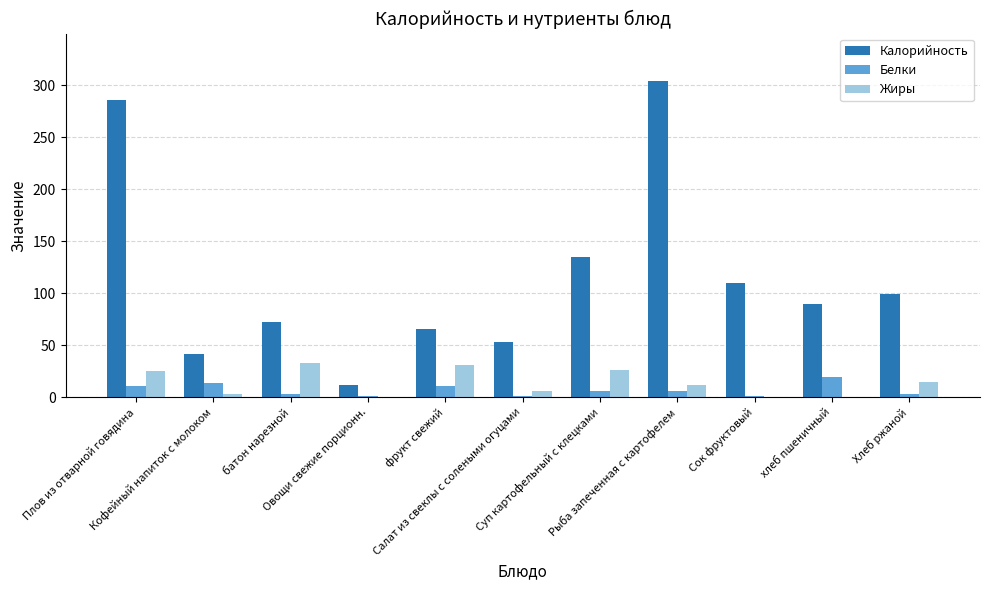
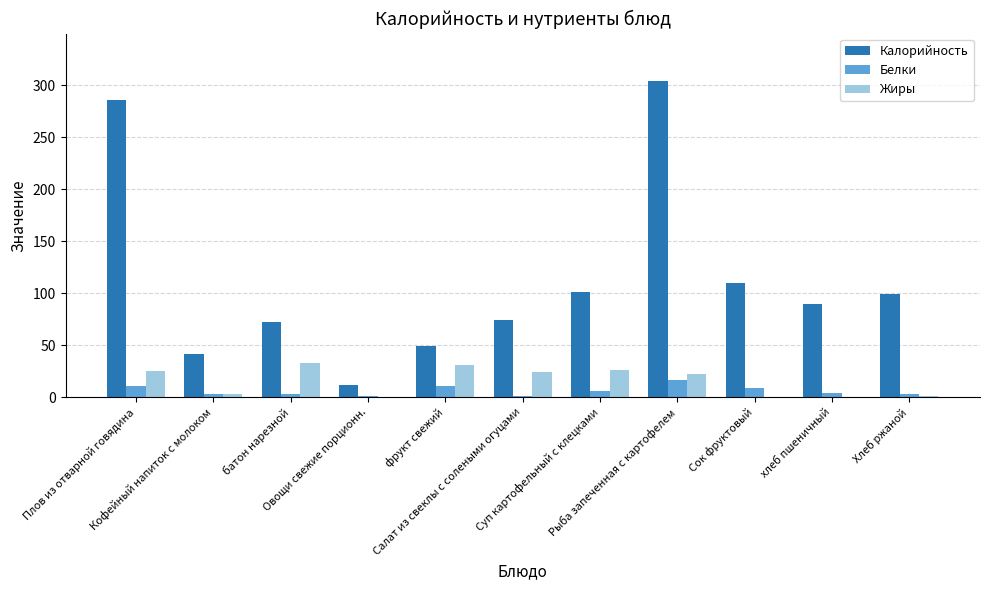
  {
    "Калорийность": {
      "Плов из отварной говядина": 286,
      "Кофейный напиток с молоком": 42,
      "батон нарезной": 72,
      "Овощи свежие порционн.": 12,
-     "фрукт свежий": 66,
-     "Салат из свеклы с солеными огуцами": 53,
-     "Суп картофельный с клецками": 135,
+     "фрукт свежий": 49,
+     "Салат из свеклы с солеными огуцами": 74,
+     "Суп картофельный с клецками": 101,
      "Рыба запеченная с картофелем": 304,
      "Сок фруктовый": 110,
      "хлеб пшеничный": 90,
      "Хлеб ржаной": 99
    },
    "Белки": {
      "Плов из отварной говядина": 11,
-     "Кофейный напиток с молоком": 14,
+     "Кофейный напиток с молоком": 3,
      "батон нарезной": 3,
      "фрукт свежий": 11,
      "Суп картофельный с клецками": 6,
-     "Рыба запеченная с картофелем": 6,
-     "Сок фруктовый": 1,
-     "хлеб пшеничный": 20,
+     "Рыба запеченная с картофелем": 17,
+     "Сок фруктовый": 9,
+     "хлеб пшеничный": 4,
      "Хлеб ржаной": 3
    },
    "Жиры": {
      "Плов из отварной говядина": 25,
      "Кофейный напиток с молоком": 3,
      "батон нарезной": 33,
      "Овощи свежие порционн.": 0,
      "фрукт свежий": 31,
-     "Салат из свеклы с солеными огуцами": 6,
+     "Салат из свеклы с солеными огуцами": 24,
      "Суп картофельный с клецками": 26,
-     "Рыба запеченная с картофелем": 12,
+     "Рыба запеченная с картофелем": 22,
      "Сок фруктовый": 0,
      "хлеб пшеничный": 0,
-     "Хлеб ржаной": 15
+     "Хлеб ржаной": 1
    }
  }
